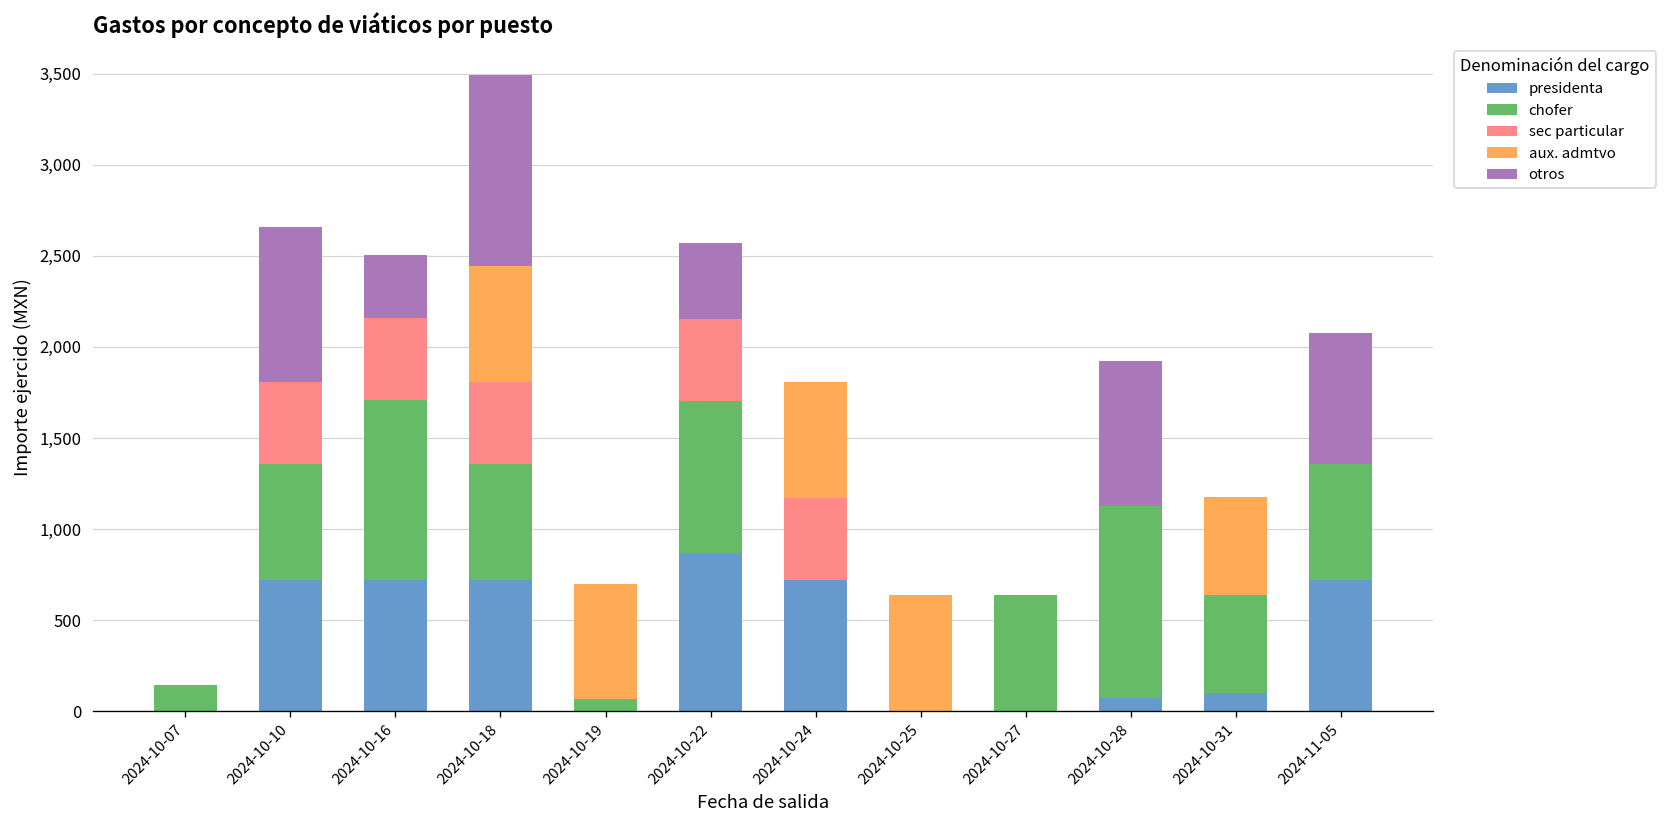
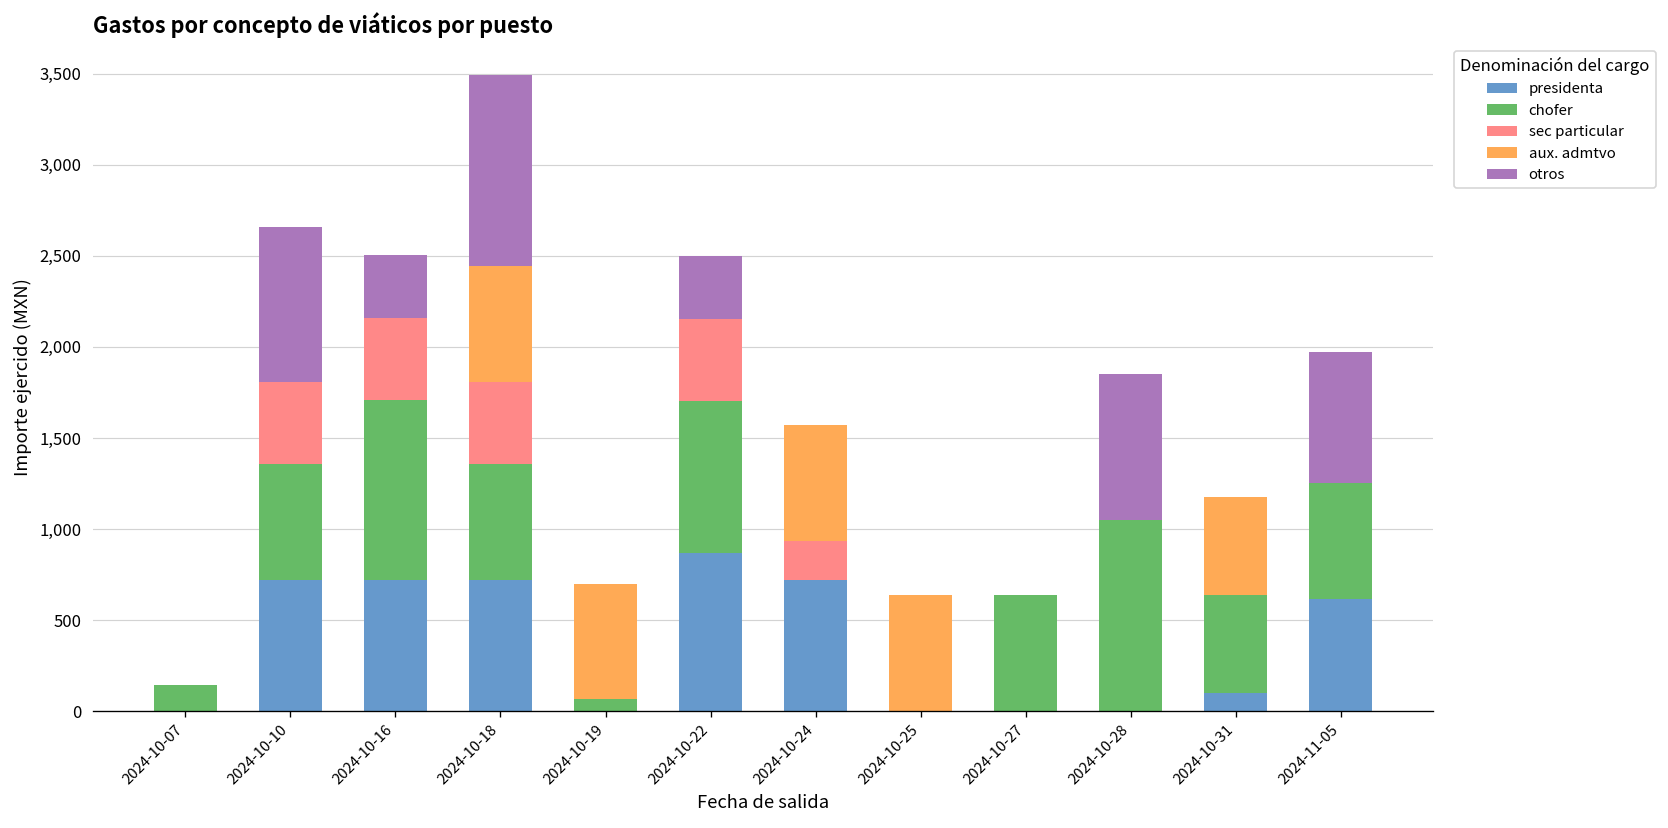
  {
    "presidenta": {
      "2024-10-07": "0",
      "2024-10-10": "720",
      "2024-10-16": "720",
      "2024-10-18": "720",
      "2024-10-19": "0",
      "2024-10-22": "870",
      "2024-10-24": "720",
      "2024-10-25": "0",
      "2024-10-27": "0",
-     "2024-10-28": "70",
+     "2024-10-28": "0",
      "2024-10-31": "100",
-     "2024-11-05": "720"
+     "2024-11-05": "620"
    },
    "chofer": {
      "2024-10-07": "150",
      "2024-10-10": "640",
      "2024-10-16": "990",
      "2024-10-18": "640",
      "2024-10-19": "70",
      "2024-10-22": "830",
      "2024-10-24": "0",
      "2024-10-25": "0",
      "2024-10-27": "640",
      "2024-10-28": "1,050",
      "2024-10-31": "540",
      "2024-11-05": "640"
    },
    "sec particular": {
      "2024-10-07": "0",
      "2024-10-10": "450",
      "2024-10-16": "450",
      "2024-10-18": "450",
      "2024-10-19": "0",
      "2024-10-22": "450",
-     "2024-10-24": "450",
+     "2024-10-24": "220",
      "2024-10-25": "0",
      "2024-10-27": "0",
      "2024-10-28": "0",
      "2024-10-31": "0",
      "2024-11-05": "0"
    },
    "aux. admtvo": {
      "2024-10-07": "0",
      "2024-10-10": "0",
      "2024-10-16": "0",
      "2024-10-18": "640",
      "2024-10-19": "640",
      "2024-10-22": "0",
      "2024-10-24": "640",
      "2024-10-25": "640",
      "2024-10-27": "0",
      "2024-10-28": "0",
      "2024-10-31": "540",
      "2024-11-05": "0"
    },
    "otros": {
      "2024-10-07": "0",
      "2024-10-10": "850",
      "2024-10-16": "350",
      "2024-10-18": "1,050",
      "2024-10-19": "0",
-     "2024-10-22": "420",
+     "2024-10-22": "350",
      "2024-10-24": "0",
      "2024-10-25": "0",
      "2024-10-27": "0",
      "2024-10-28": "800",
      "2024-10-31": "0",
      "2024-11-05": "720"
    }
  }
